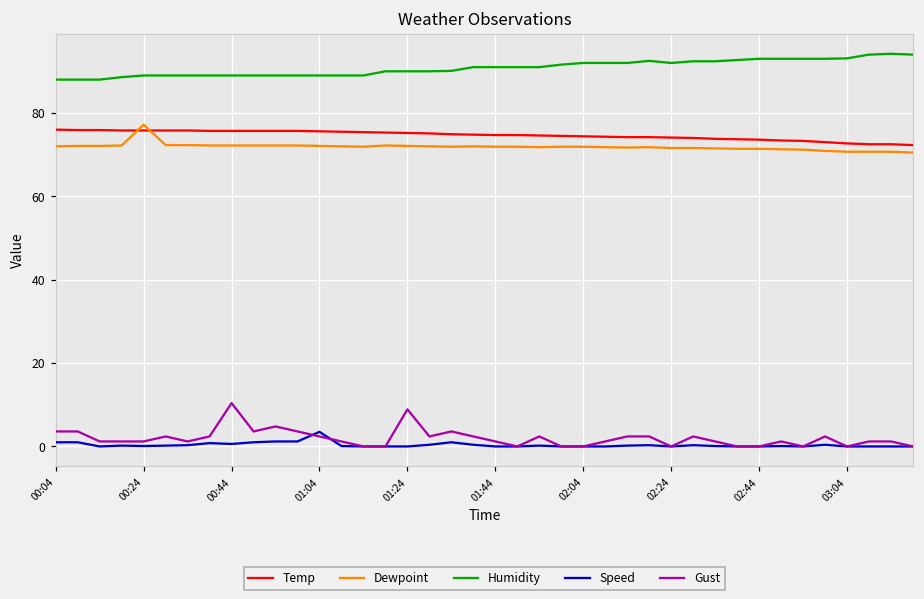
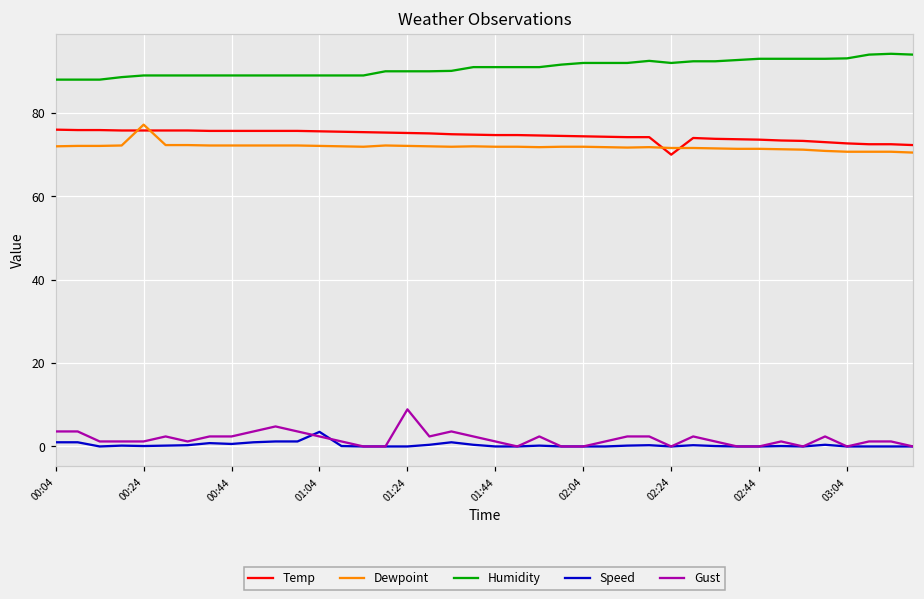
  {
    "Temp": {
      "00:04": 76,
      "00:24": 76,
      "00:44": 76,
      "01:04": 76,
      "01:24": 75,
      "01:44": 75,
      "02:04": 74,
-     "02:24": 74,
+     "02:24": 70,
      "02:44": 74,
      "03:04": 73
    },
    "Dewpoint": {
      "00:04": 72,
      "00:24": 77,
      "00:44": 72,
      "01:04": 72,
      "01:24": 72,
      "01:44": 72,
      "02:04": 72,
      "02:24": 72,
      "02:44": 71,
      "03:04": 71
    },
    "Humidity": {
      "00:04": 88,
      "00:24": 89,
      "00:44": 89,
      "01:04": 89,
      "01:24": 90,
      "01:44": 91,
      "02:04": 92,
      "02:24": 92,
      "02:44": 93,
      "03:04": 93
    },
    "Speed": {
      "00:04": 1,
      "00:24": 0,
      "00:44": 1,
      "01:04": 4,
      "01:24": 0,
      "01:44": 0
    },
    "Gust": {
      "00:04": 4,
      "00:24": 1,
-     "00:44": 10,
+     "00:44": 2,
      "01:04": 2,
      "01:24": 9,
      "01:44": 1
    }
  }
